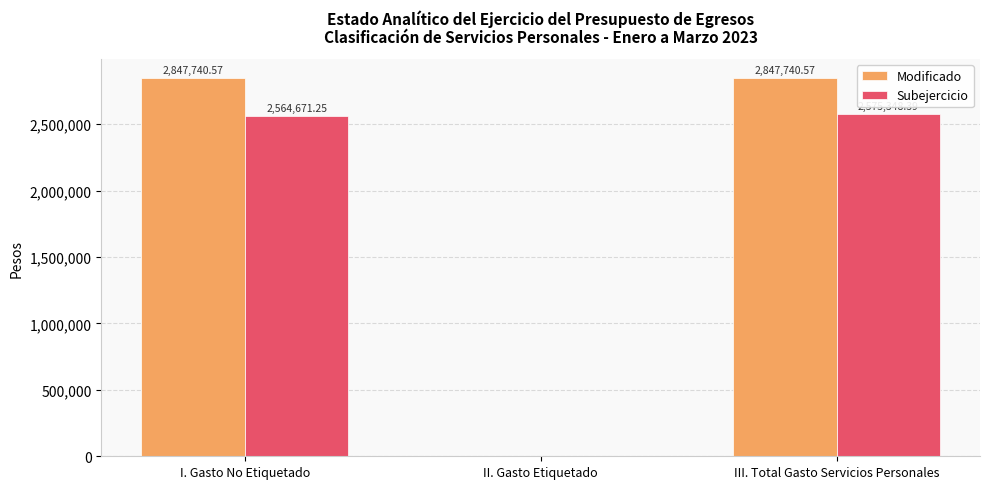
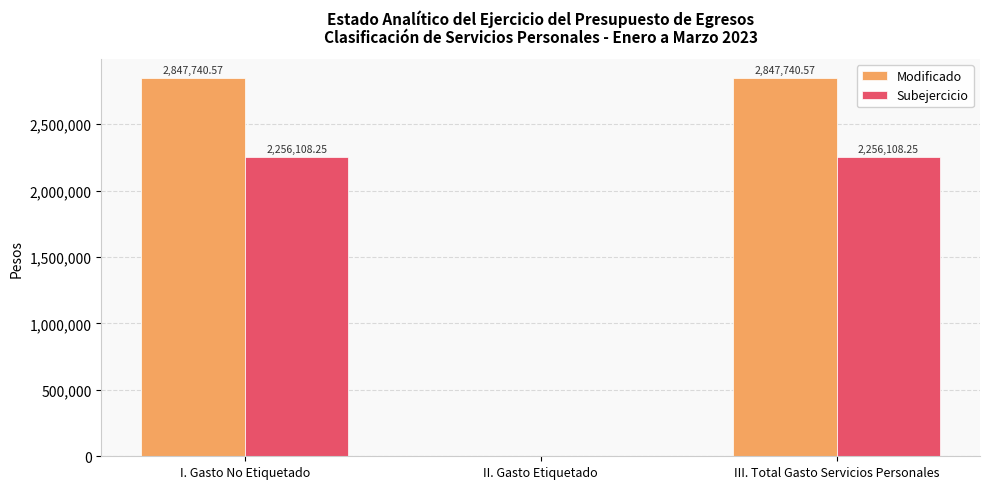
  {
    "Modificado": {
      "I. Gasto No Etiquetado": "2,847,740.57",
      "III. Total Gasto Servicios Personales": "2,847,740.57"
    },
    "Subejercicio": {
-     "I. Gasto No Etiquetado": "2,564,671.25",
-     "III. Total Gasto Servicios Personales": "2,580,000"
+     "I. Gasto No Etiquetado": "2,256,108.25",
+     "III. Total Gasto Servicios Personales": "2,260,000"
    }
  }
